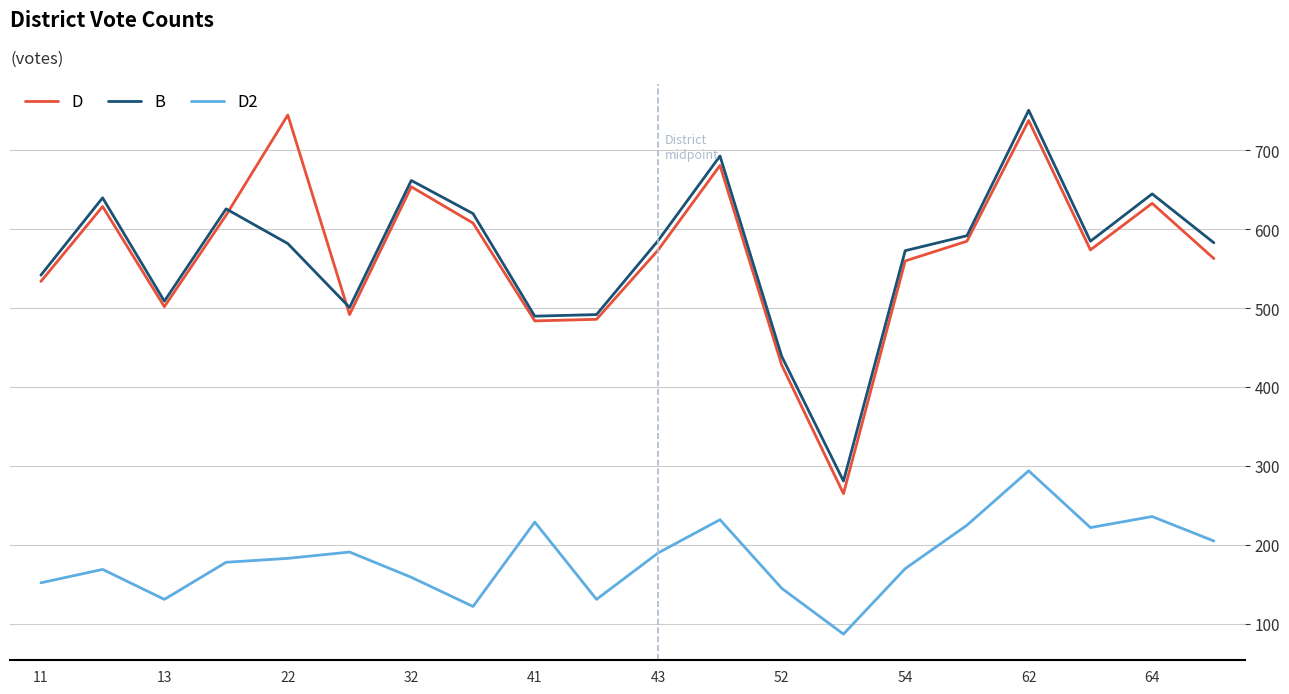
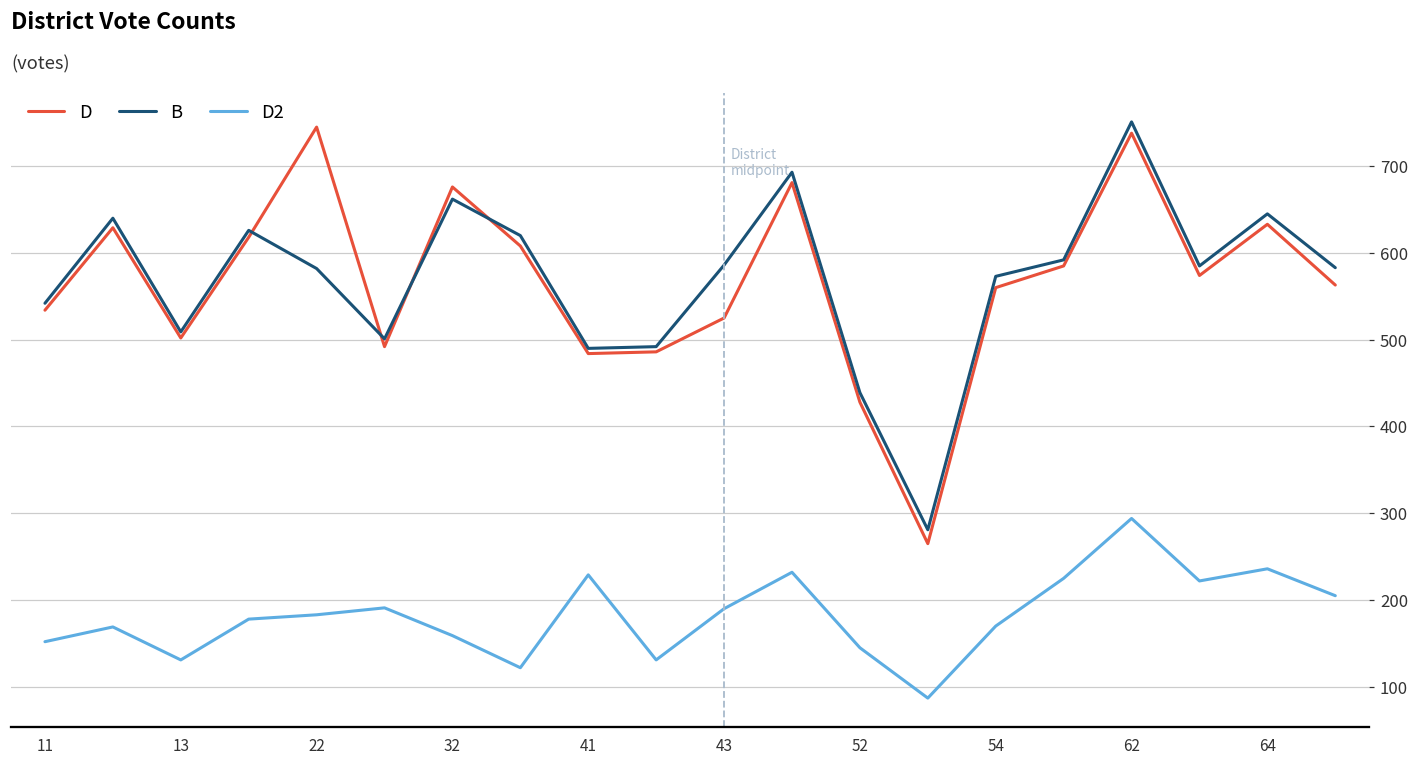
  {
    "D": {
      "11": 530,
      "13": 500,
      "22": 750,
-     "32": 650,
+     "32": 680,
      "41": 480,
-     "43": 570,
+     "43": 530,
      "52": 430,
      "54": 560,
      "62": 740,
      "64": 630
    },
    "B": {
      "11": 540,
      "13": 510,
      "22": 580,
      "32": 660,
      "41": 490,
      "43": 590,
      "52": 440,
      "54": 570,
      "62": 750,
      "64": 650
    },
    "D2": {
      "11": 150,
      "13": 130,
      "22": 180,
      "32": 160,
      "41": 230,
      "43": 190,
      "52": 150,
      "54": 170,
      "62": 290,
      "64": 240
    }
  }
